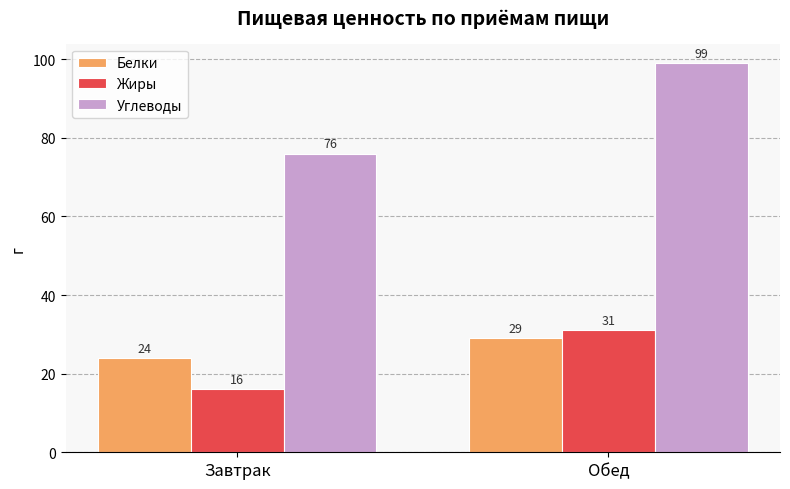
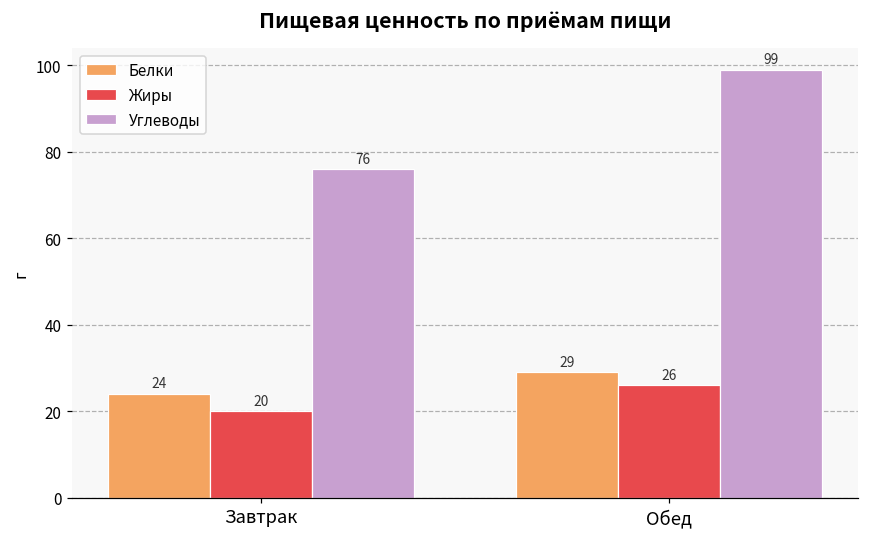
  {
    "Белки": {
      "Завтрак": 24,
      "Обед": 29
    },
    "Жиры": {
-     "Завтрак": 16,
-     "Обед": 31
+     "Завтрак": 20,
+     "Обед": 26
    },
    "Углеводы": {
      "Завтрак": 76,
      "Обед": 99
    }
  }
